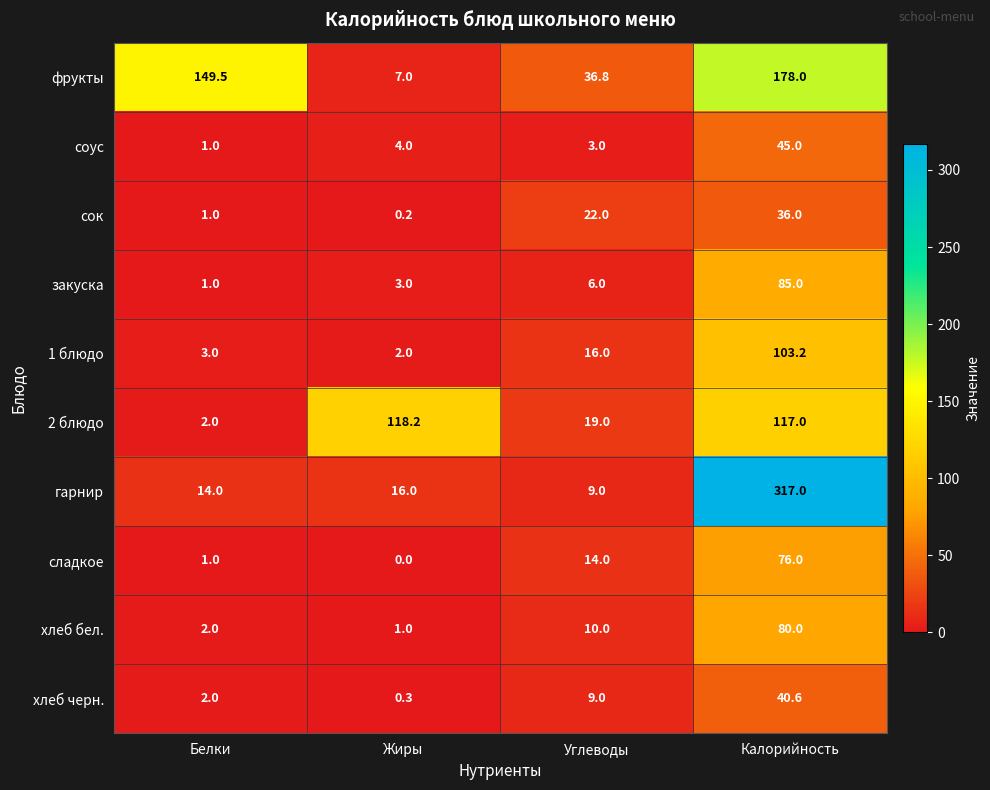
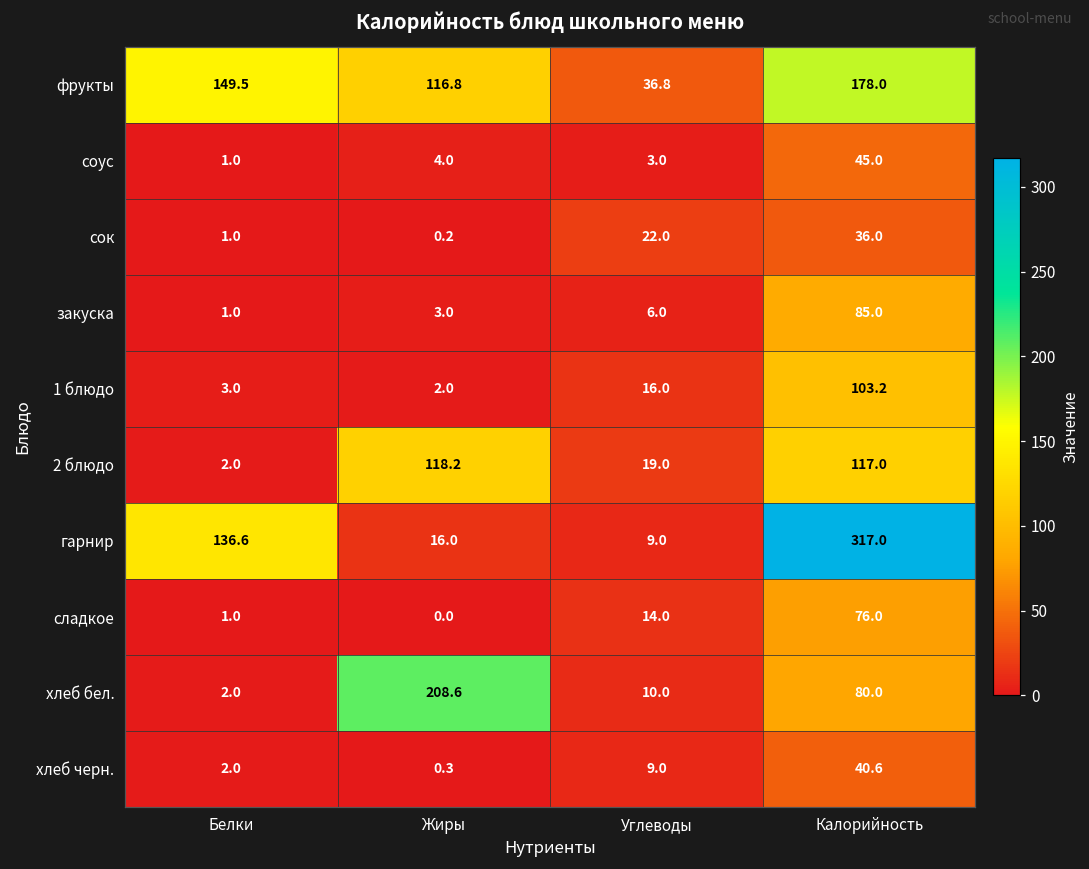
  {
    "фрукты": {
      "Белки": 149.5,
-     "Жиры": 7.0,
+     "Жиры": 116.8,
      "Углеводы": 36.8,
      "Калорийность": 178.0
    },
    "соус": {
      "Белки": 1.0,
      "Жиры": 4.0,
      "Углеводы": 3.0,
      "Калорийность": 45.0
    },
    "сок": {
      "Белки": 1.0,
      "Жиры": 0.2,
      "Углеводы": 22.0,
      "Калорийность": 36.0
    },
    "закуска": {
      "Белки": 1.0,
      "Жиры": 3.0,
      "Углеводы": 6.0,
      "Калорийность": 85.0
    },
    "1 блюдо": {
      "Белки": 3.0,
      "Жиры": 2.0,
      "Углеводы": 16.0,
      "Калорийность": 103.2
    },
    "2 блюдо": {
      "Белки": 2.0,
      "Жиры": 118.2,
      "Углеводы": 19.0,
      "Калорийность": 117.0
    },
    "гарнир": {
-     "Белки": 14.0,
+     "Белки": 136.6,
      "Жиры": 16.0,
      "Углеводы": 9.0,
      "Калорийность": 317.0
    },
    "сладкое": {
      "Белки": 1.0,
      "Жиры": 0.0,
      "Углеводы": 14.0,
      "Калорийность": 76.0
    },
    "хлеб бел.": {
      "Белки": 2.0,
-     "Жиры": 1.0,
+     "Жиры": 208.6,
      "Углеводы": 10.0,
      "Калорийность": 80.0
    },
    "хлеб черн.": {
      "Белки": 2.0,
      "Жиры": 0.3,
      "Углеводы": 9.0,
      "Калорийность": 40.6
    }
  }
